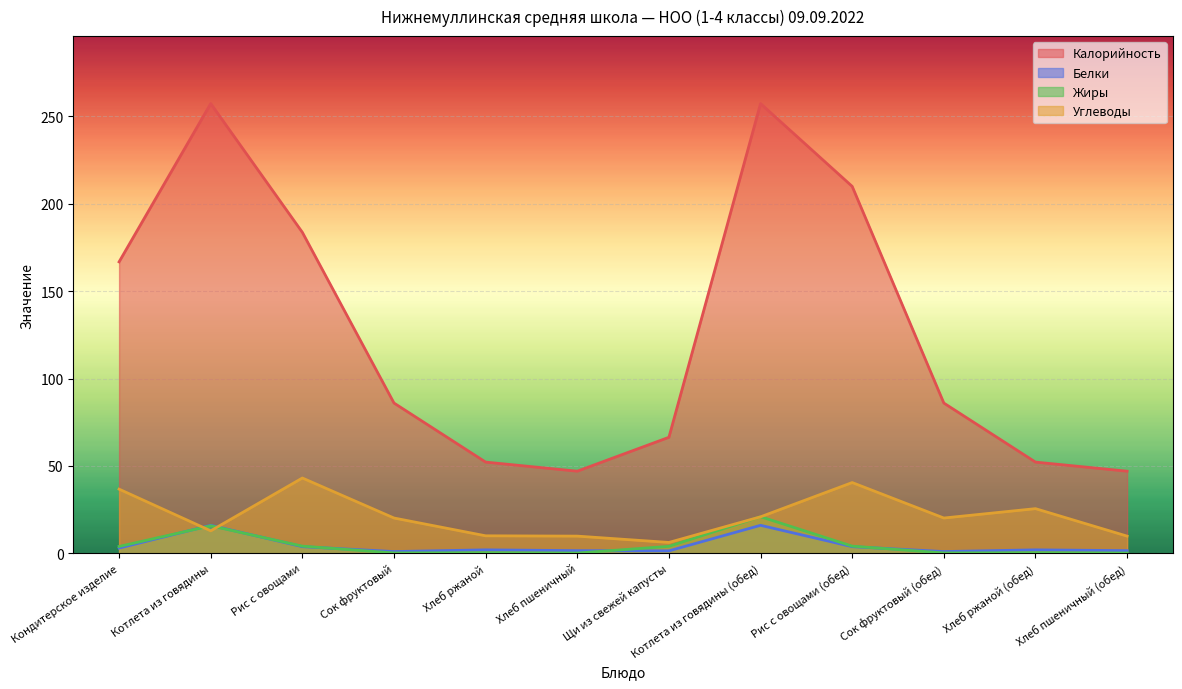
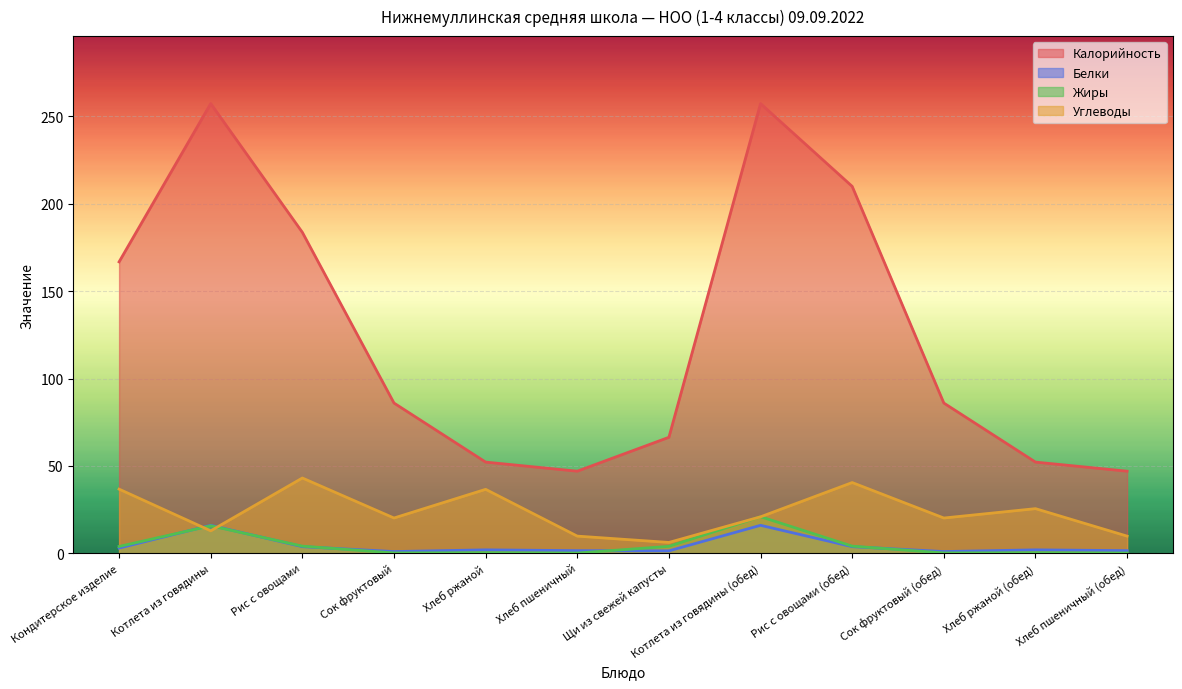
  {
    "Калорийность": {
      "Кондитерское изделие": 167,
      "Котлета из говядины": 257,
      "Рис с овощами": 184,
      "Сок фруктовый": 86,
      "Хлеб ржаной": 52,
      "Хлеб пшеничный": 47,
      "Щи из свежей капусты": 66,
      "Котлета из говядины (обед)": 257,
      "Рис с овощами (обед)": 210,
      "Сок фруктовый (обед)": 86,
      "Хлеб ржаной (обед)": 52,
      "Хлеб пшеничный (обед)": 47
    },
    "Белки": {
      "Хлеб ржаной": 2,
      "Щи из свежей капусты": 1,
      "Котлета из говядины (обед)": 16,
      "Хлеб ржаной (обед)": 2
    },
    "Жиры": {
      "Хлеб ржаной": 0,
      "Щи из свежей капусты": 4,
      "Хлеб ржаной (обед)": 0
    },
    "Углеводы": {
      "Кондитерское изделие": 37,
      "Котлета из говядины": 13,
      "Рис с овощами": 43,
      "Сок фруктовый": 20,
-     "Хлеб ржаной": 10,
+     "Хлеб ржаной": 37,
      "Хлеб пшеничный": 10,
      "Щи из свежей капусты": 6,
      "Рис с овощами (обед)": 41,
      "Сок фруктовый (обед)": 20,
      "Хлеб ржаной (обед)": 26,
      "Хлеб пшеничный (обед)": 10
    }
  }
